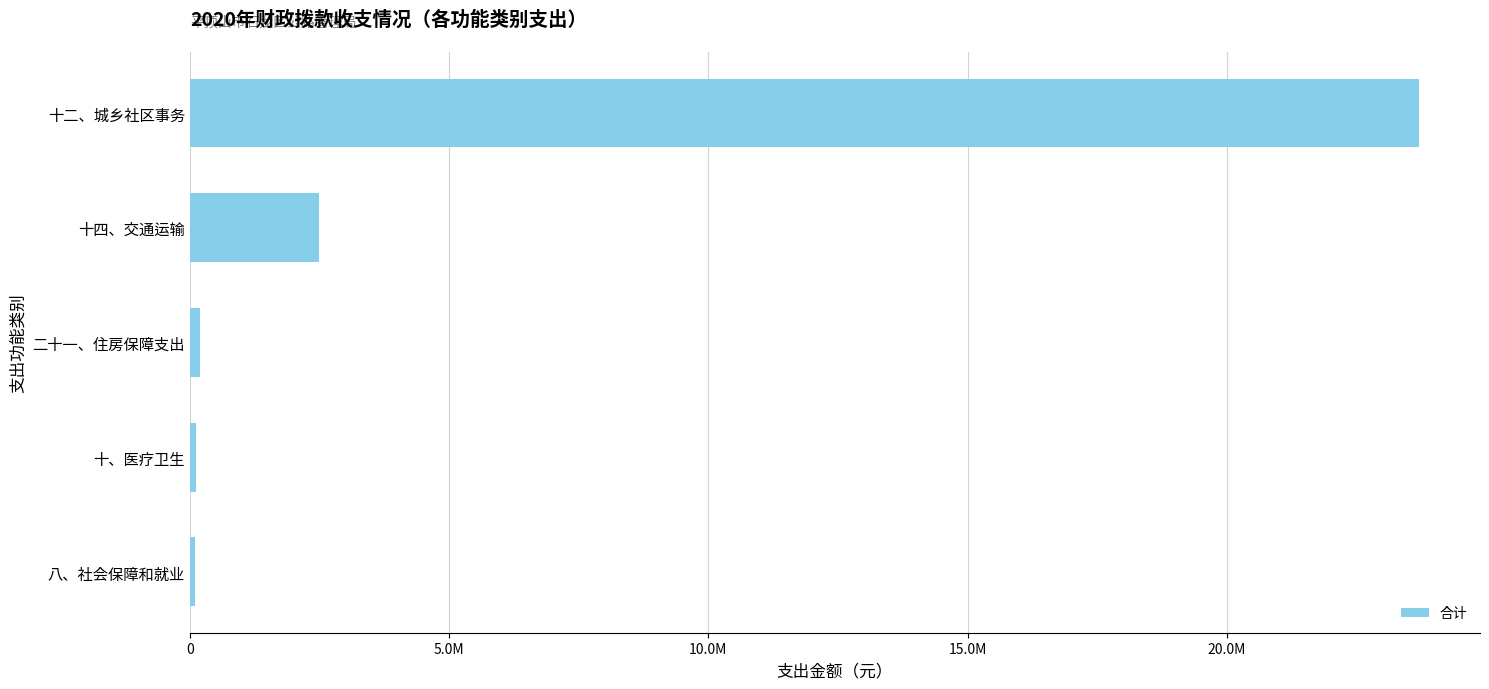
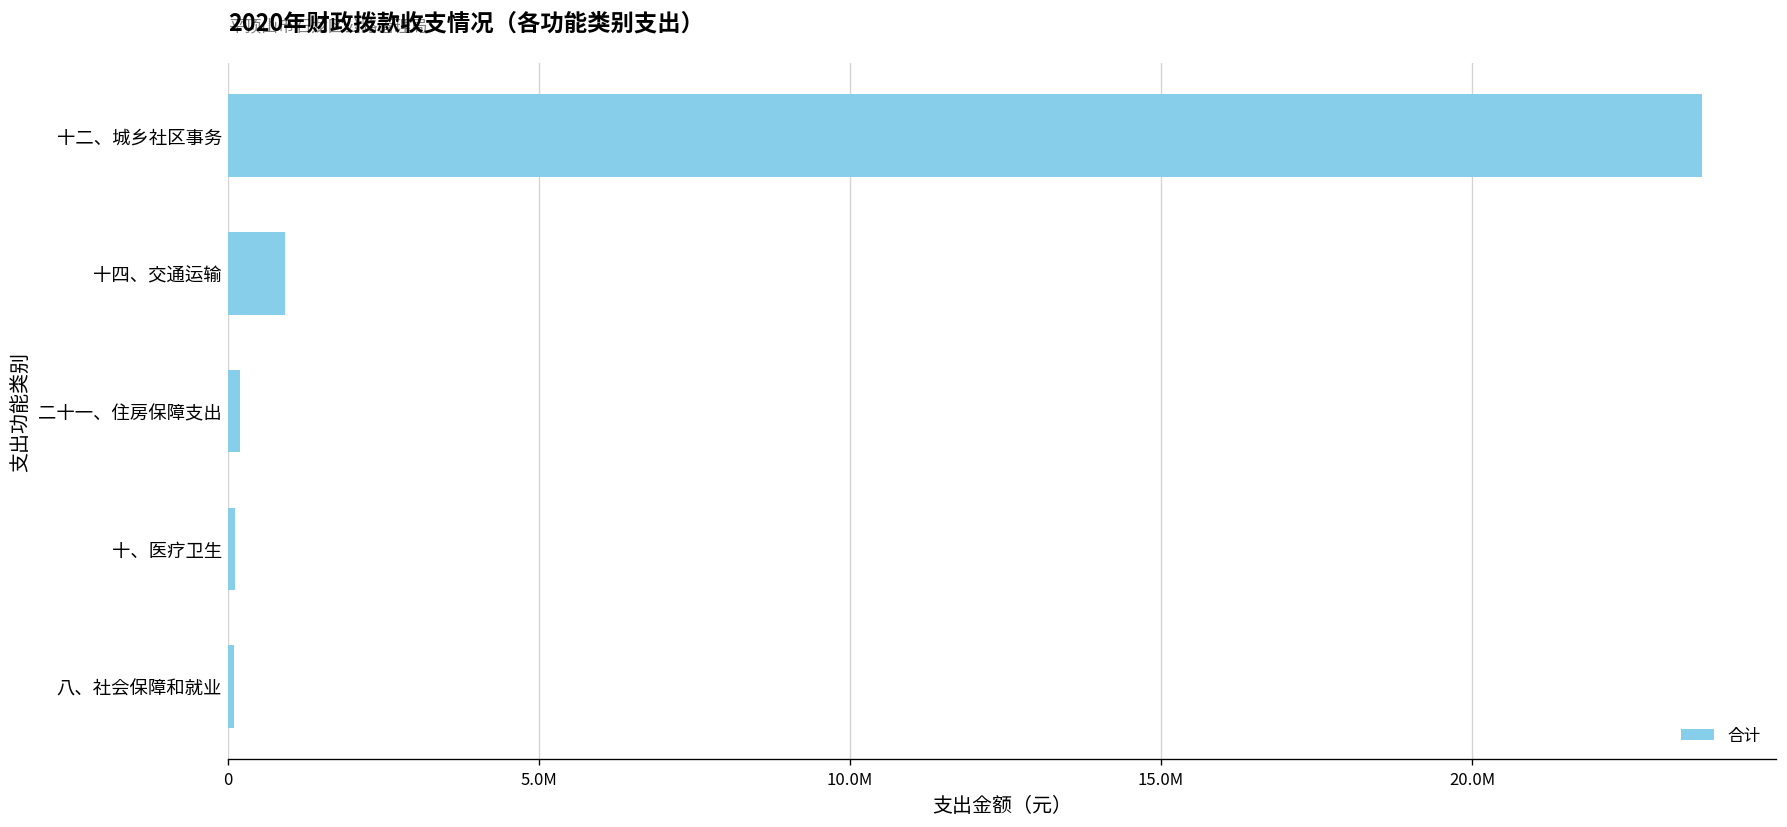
  {
    "十二、城乡社区事务": 23700000,
-   "十四、交通运输": 2500000,
+   "十四、交通运输": 900000,
    "二十一、住房保障支出": 200000,
    "十、医疗卫生": 100000,
    "八、社会保障和就业": 100000
  }
